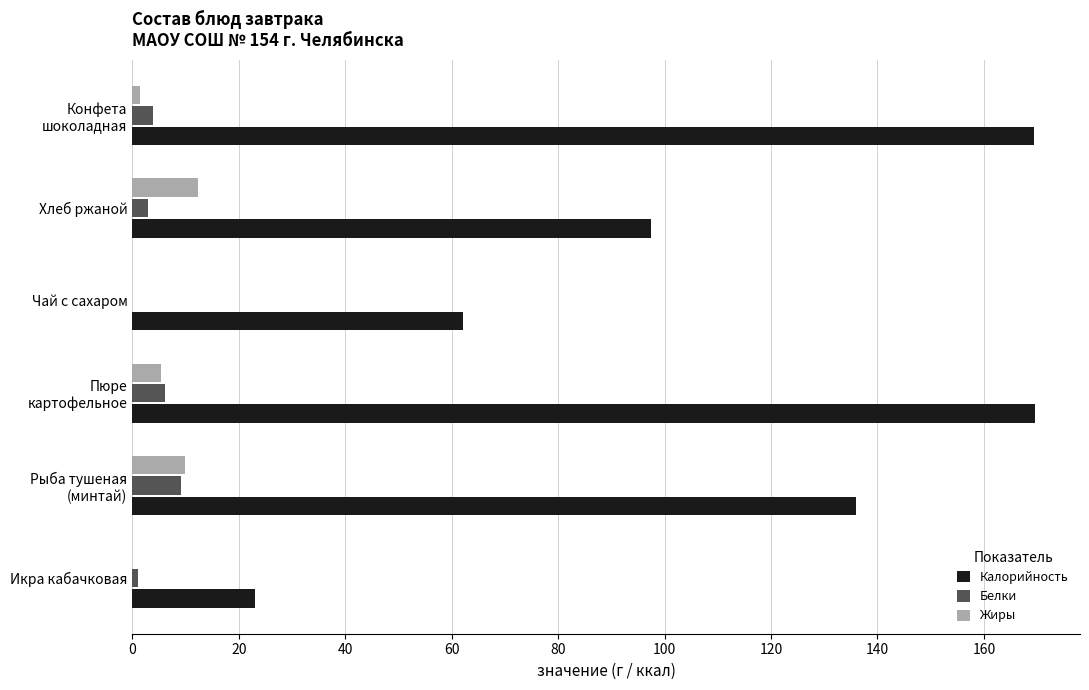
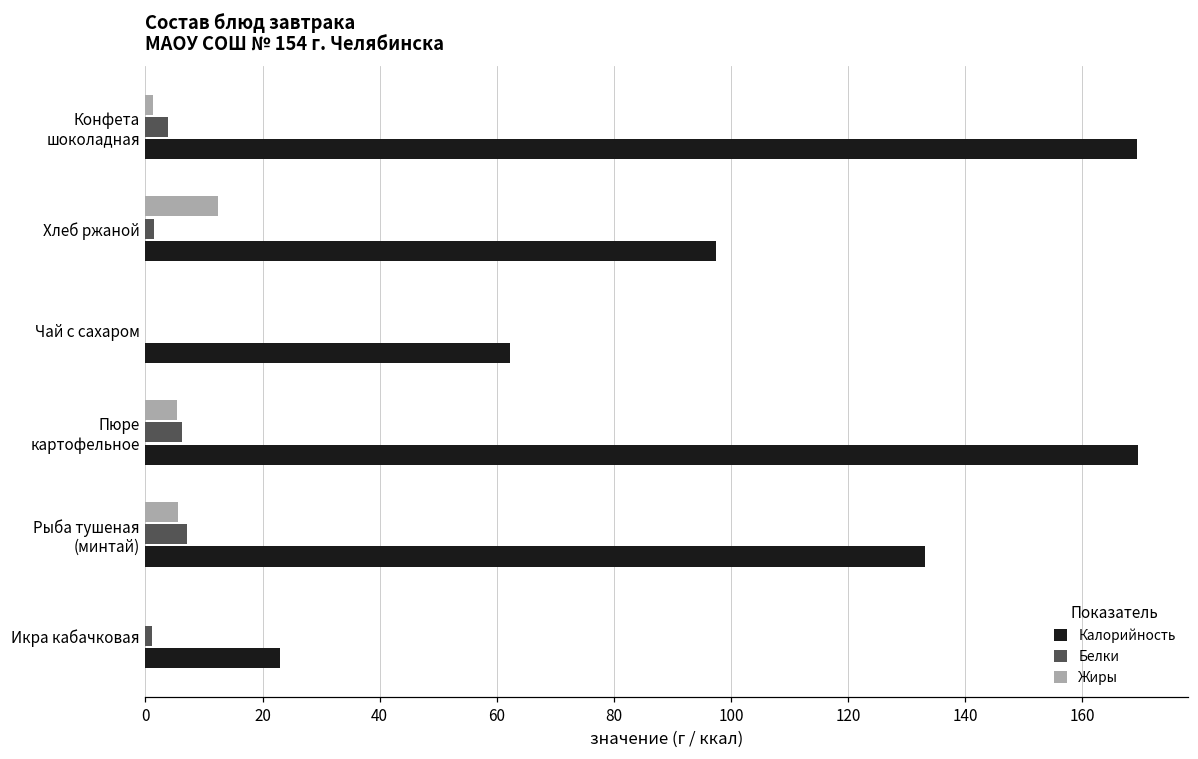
  {
    "Калорийность": {
      "Конфета шоколадная": 169,
      "Хлеб ржаной": 97,
      "Чай с сахаром": 62,
      "Пюре картофельное": 170,
-     "Рыба тушеная (минтай)": 136,
+     "Рыба тушеная (минтай)": 133,
      "Икра кабачковая": 23
    },
    "Белки": {
      "Конфета шоколадная": 4,
-     "Хлеб ржаной": 3,
+     "Хлеб ржаной": 2,
      "Чай с сахаром": 0,
      "Пюре картофельное": 6,
-     "Рыба тушеная (минтай)": 9,
+     "Рыба тушеная (минтай)": 7,
      "Икра кабачковая": 1
    },
    "Жиры": {
      "Конфета шоколадная": 1,
      "Хлеб ржаной": 12,
      "Чай с сахаром": 0,
      "Пюре картофельное": 5,
-     "Рыба тушеная (минтай)": 10,
+     "Рыба тушеная (минтай)": 5,
      "Икра кабачковая": 0
    }
  }
